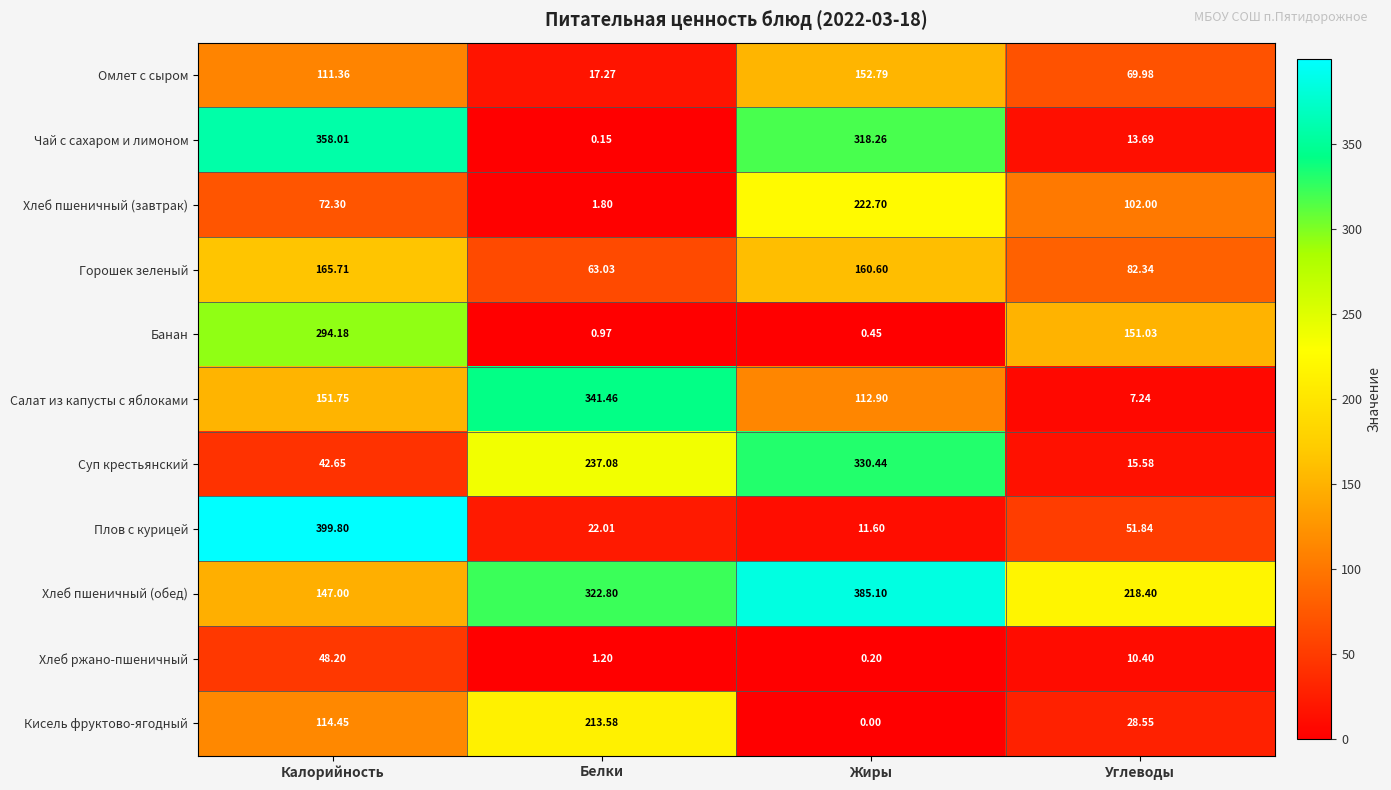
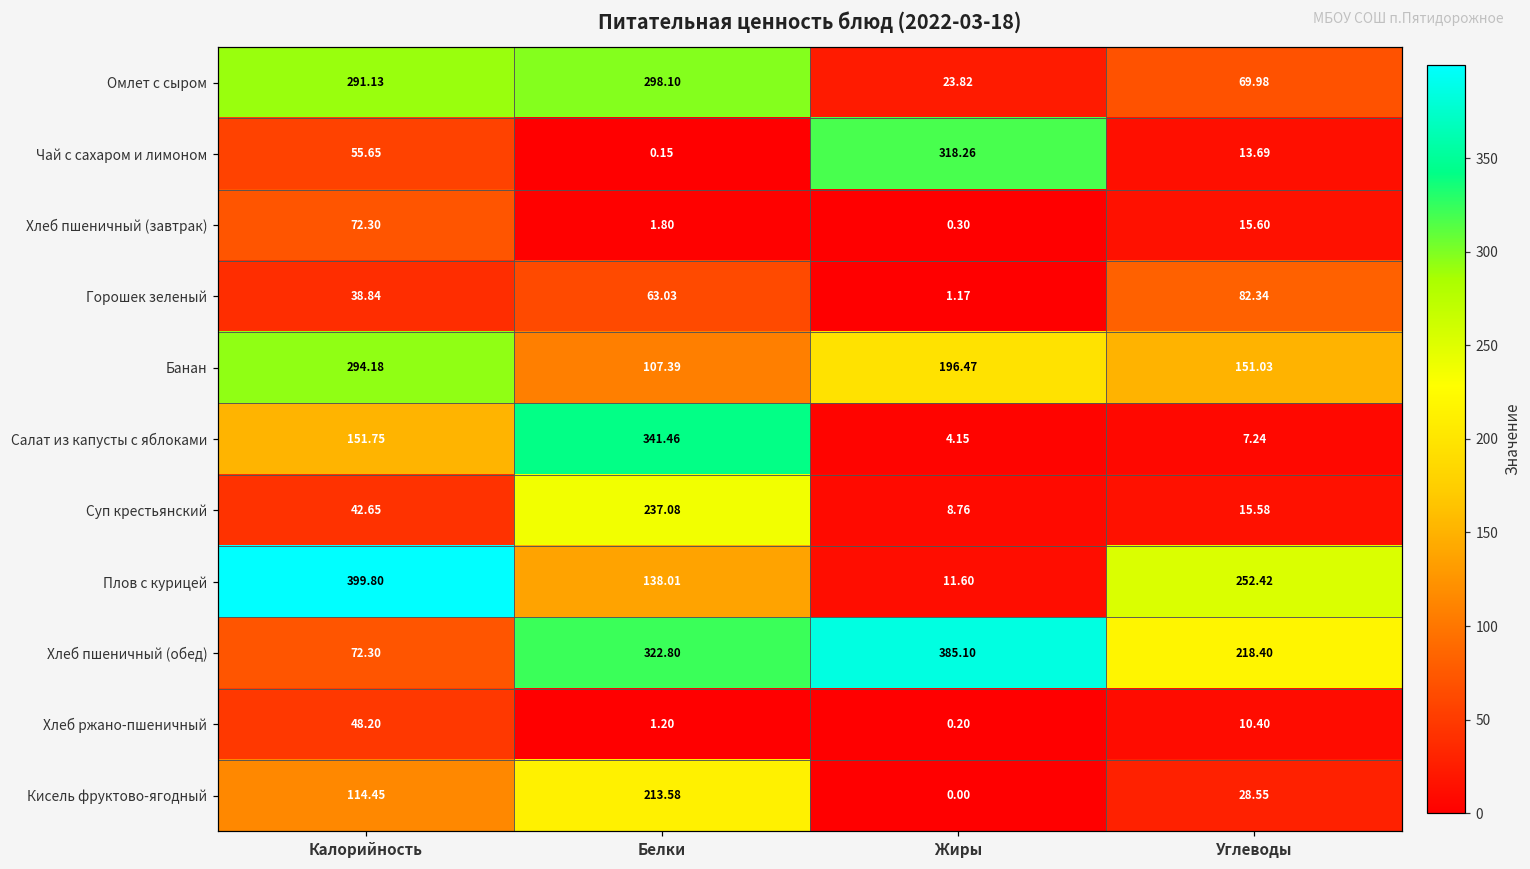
  {
    "Омлет с сыром": {
-     "Калорийность": 111.36,
-     "Белки": 17.27,
-     "Жиры": 152.79,
+     "Калорийность": 291.13,
+     "Белки": 298.10,
+     "Жиры": 23.82,
      "Углеводы": 69.98
    },
    "Чай с сахаром и лимоном": {
-     "Калорийность": 358.01,
+     "Калорийность": 55.65,
      "Белки": 0.15,
      "Жиры": 318.26,
      "Углеводы": 13.69
    },
    "Хлеб пшеничный (завтрак)": {
      "Калорийность": 72.30,
      "Белки": 1.80,
-     "Жиры": 222.70,
-     "Углеводы": 102.00
+     "Жиры": 0.30,
+     "Углеводы": 15.60
    },
    "Горошек зеленый": {
-     "Калорийность": 165.71,
+     "Калорийность": 38.84,
      "Белки": 63.03,
-     "Жиры": 160.60,
+     "Жиры": 1.17,
      "Углеводы": 82.34
    },
    "Банан": {
      "Калорийность": 294.18,
-     "Белки": 0.97,
-     "Жиры": 0.45,
+     "Белки": 107.39,
+     "Жиры": 196.47,
      "Углеводы": 151.03
    },
    "Салат из капусты с яблоками": {
      "Калорийность": 151.75,
      "Белки": 341.46,
-     "Жиры": 112.90,
+     "Жиры": 4.15,
      "Углеводы": 7.24
    },
    "Суп крестьянский": {
      "Калорийность": 42.65,
      "Белки": 237.08,
-     "Жиры": 330.44,
+     "Жиры": 8.76,
      "Углеводы": 15.58
    },
    "Плов с курицей": {
      "Калорийность": 399.80,
-     "Белки": 22.01,
+     "Белки": 138.01,
      "Жиры": 11.60,
-     "Углеводы": 51.84
+     "Углеводы": 252.42
    },
    "Хлеб пшеничный (обед)": {
-     "Калорийность": 147.00,
+     "Калорийность": 72.30,
      "Белки": 322.80,
      "Жиры": 385.10,
      "Углеводы": 218.40
    },
    "Хлеб ржано-пшеничный": {
      "Калорийность": 48.20,
      "Белки": 1.20,
      "Жиры": 0.20,
      "Углеводы": 10.40
    },
    "Кисель фруктово-ягодный": {
      "Калорийность": 114.45,
      "Белки": 213.58,
      "Жиры": 0.00,
      "Углеводы": 28.55
    }
  }
